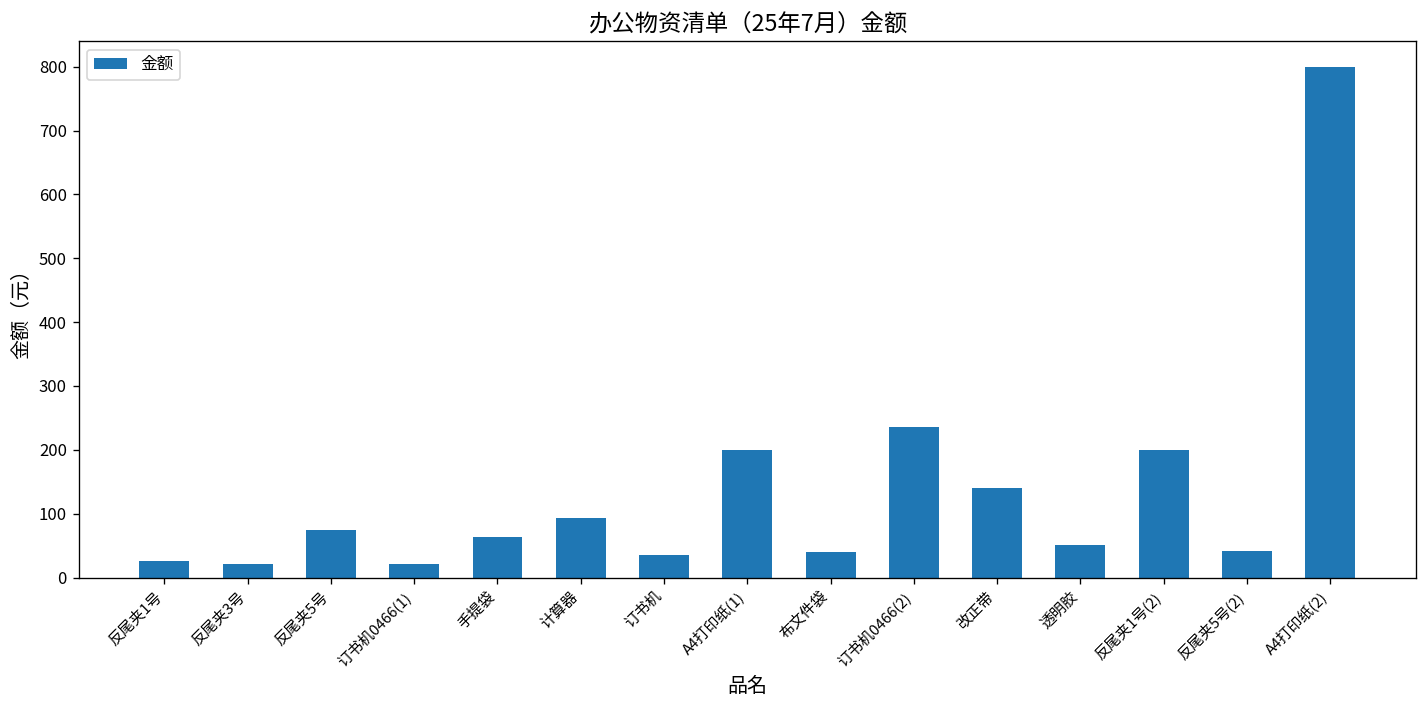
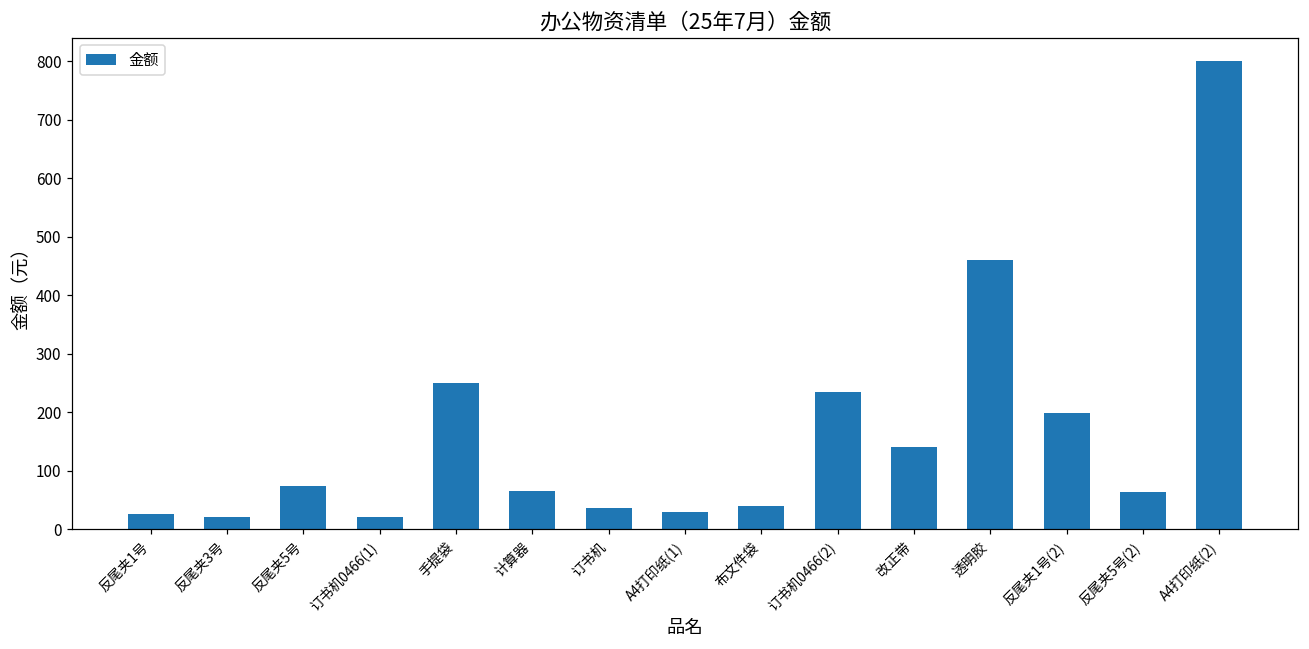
  {
    "反尾夹1号": 30,
    "反尾夹3号": 20,
    "反尾夹5号": 70,
    "订书机0466(1)": 20,
-   "手提袋": 60,
-   "计算器": 90,
+   "手提袋": 250,
+   "计算器": 70,
    "订书机": 40,
-   "A4打印纸(1)": 200,
+   "A4打印纸(1)": 30,
    "布文件袋": 40,
    "订书机0466(2)": 240,
    "改正带": 140,
-   "透明胶": 50,
+   "透明胶": 460,
    "反尾夹1号(2)": 200,
-   "反尾夹5号(2)": 40,
+   "反尾夹5号(2)": 60,
    "A4打印纸(2)": 800
  }
